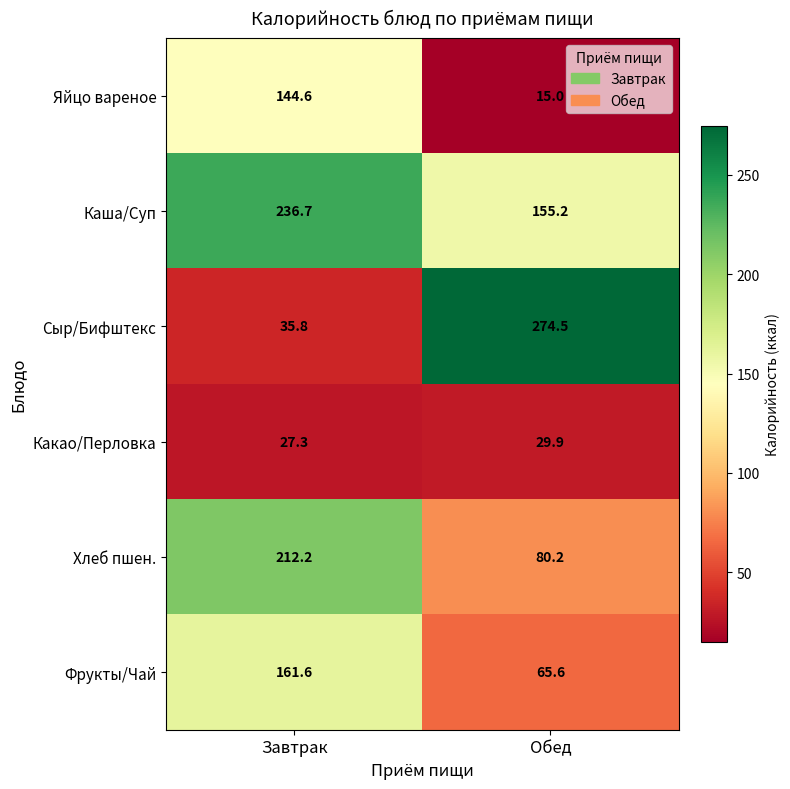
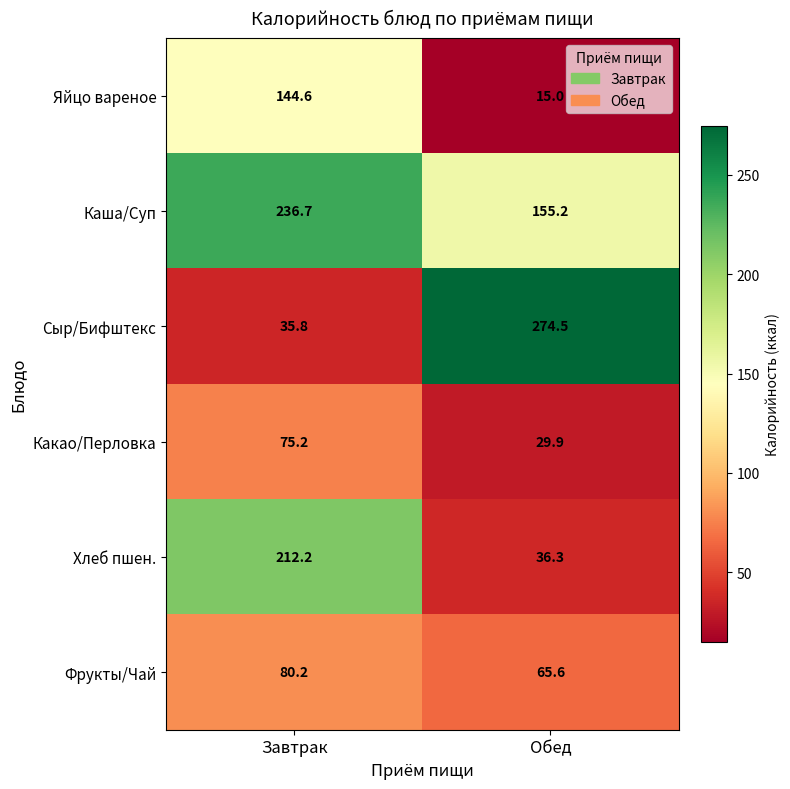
  {
    "Яйцо вареное": {
      "Завтрак": 144.6,
      "Обед": 15.0
    },
    "Каша/Суп": {
      "Завтрак": 236.7,
      "Обед": 155.2
    },
    "Сыр/Бифштекс": {
      "Завтрак": 35.8,
      "Обед": 274.5
    },
    "Какао/Перловка": {
-     "Завтрак": 27.3,
+     "Завтрак": 75.2,
      "Обед": 29.9
    },
    "Хлеб пшен.": {
      "Завтрак": 212.2,
-     "Обед": 80.2
+     "Обед": 36.3
    },
    "Фрукты/Чай": {
-     "Завтрак": 161.6,
+     "Завтрак": 80.2,
      "Обед": 65.6
    }
  }
